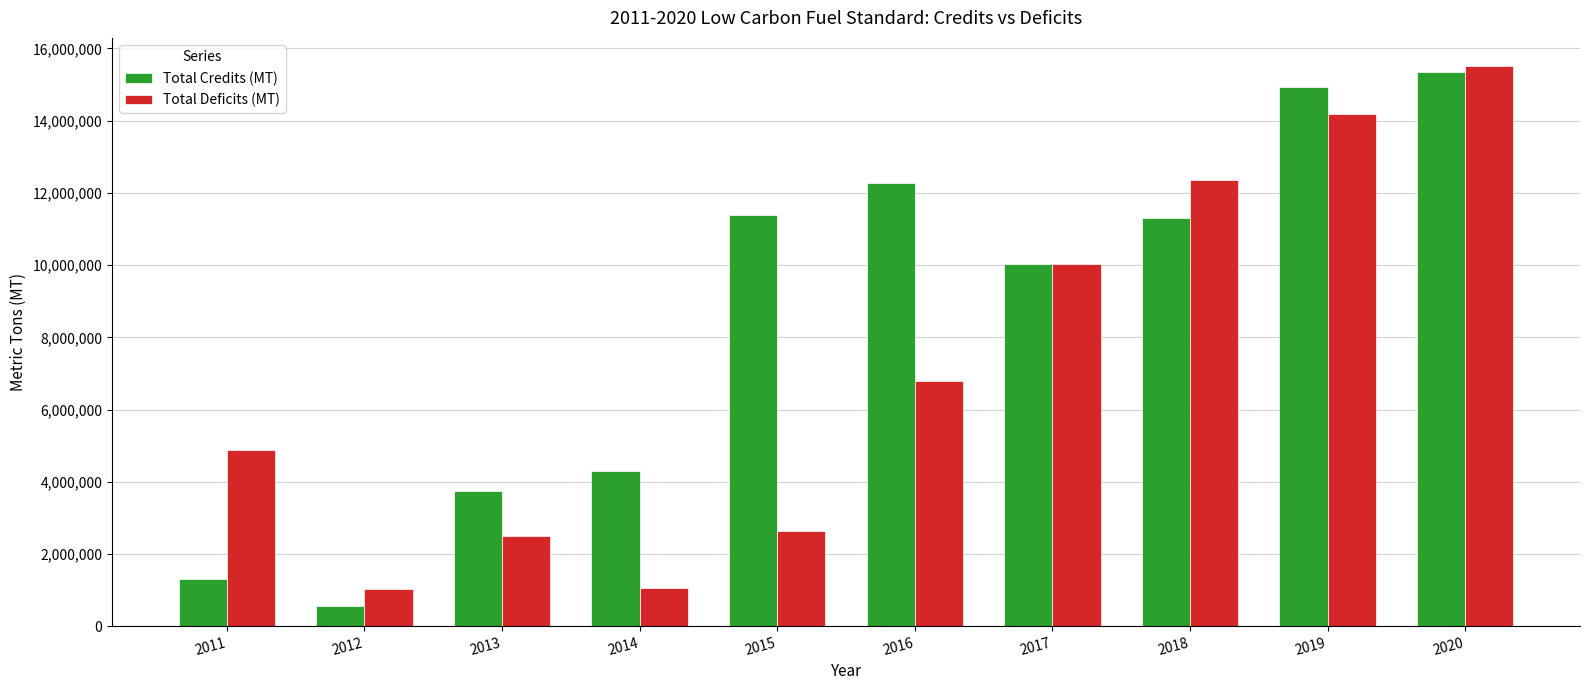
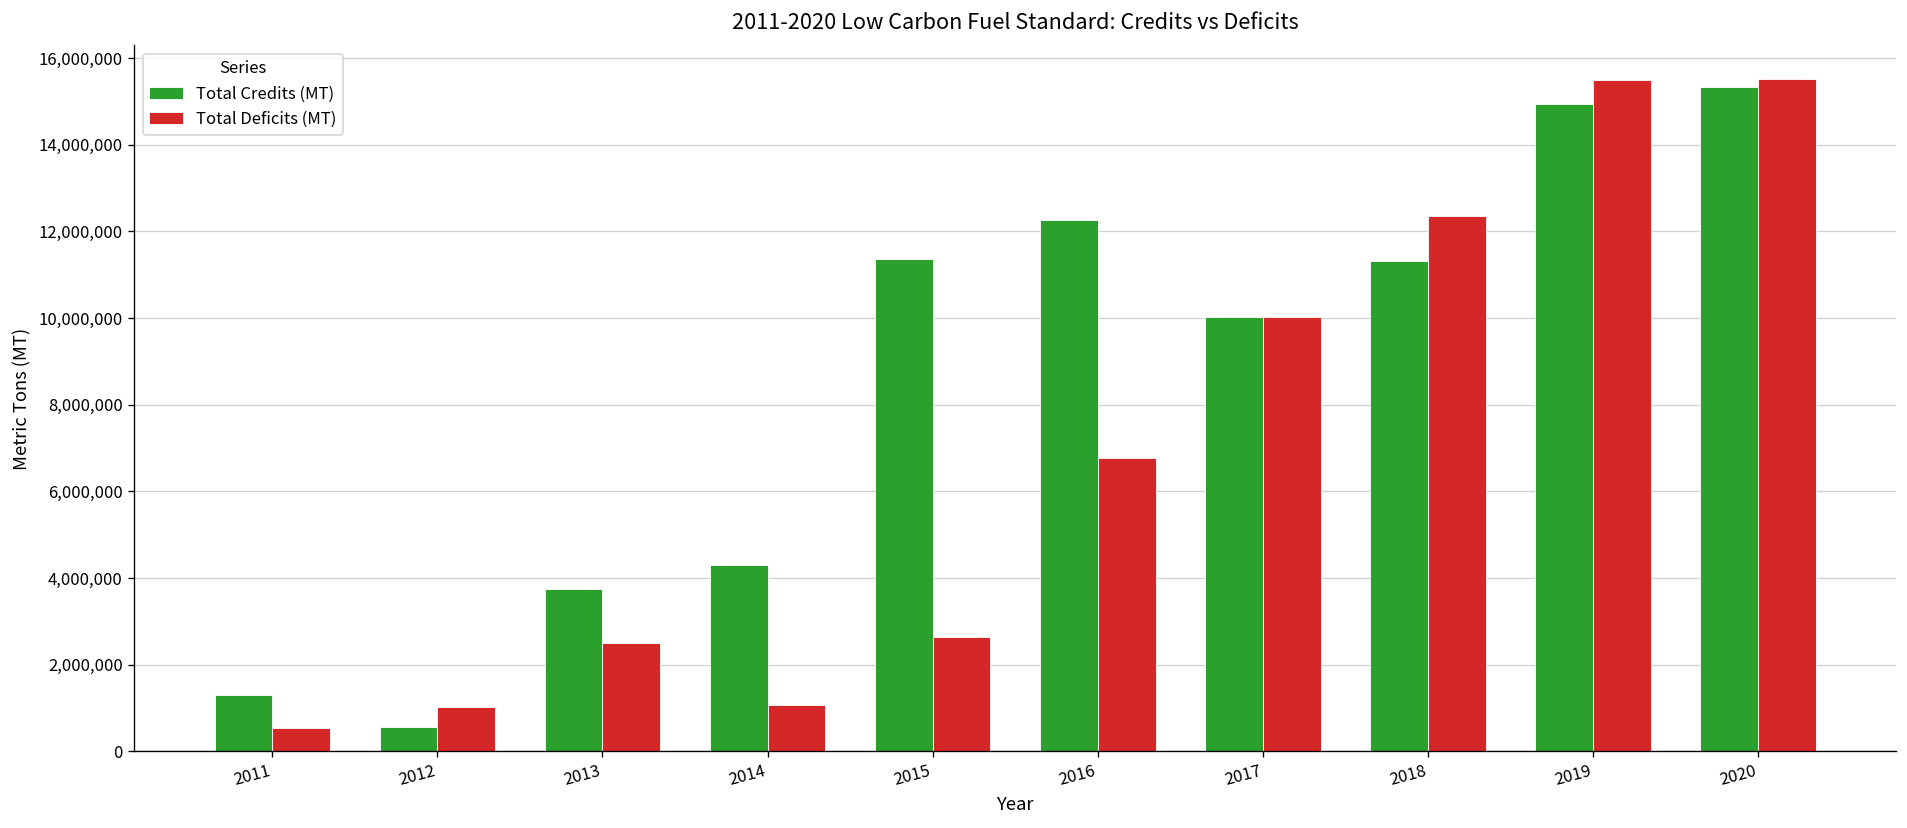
  {
    "Total Credits (MT)": {
      "2011": "1,300,000",
      "2012": "600,000",
      "2013": "3,800,000",
      "2014": "4,300,000",
      "2015": "11,400,000",
      "2016": "12,300,000",
      "2017": "10,000,000",
      "2018": "11,300,000",
      "2019": "14,900,000",
      "2020": "15,300,000"
    },
    "Total Deficits (MT)": {
-     "2011": "4,900,000",
+     "2011": "500,000",
      "2012": "1,000,000",
      "2013": "2,500,000",
      "2014": "1,100,000",
      "2015": "2,600,000",
      "2016": "6,800,000",
      "2017": "10,000,000",
      "2018": "12,400,000",
-     "2019": "14,200,000",
+     "2019": "15,500,000",
      "2020": "15,500,000"
    }
  }
